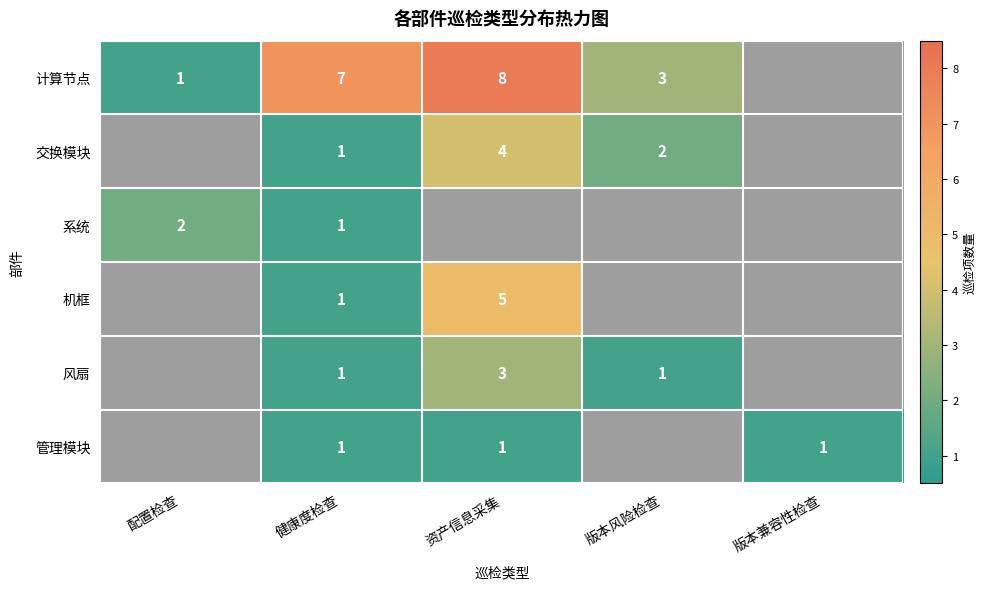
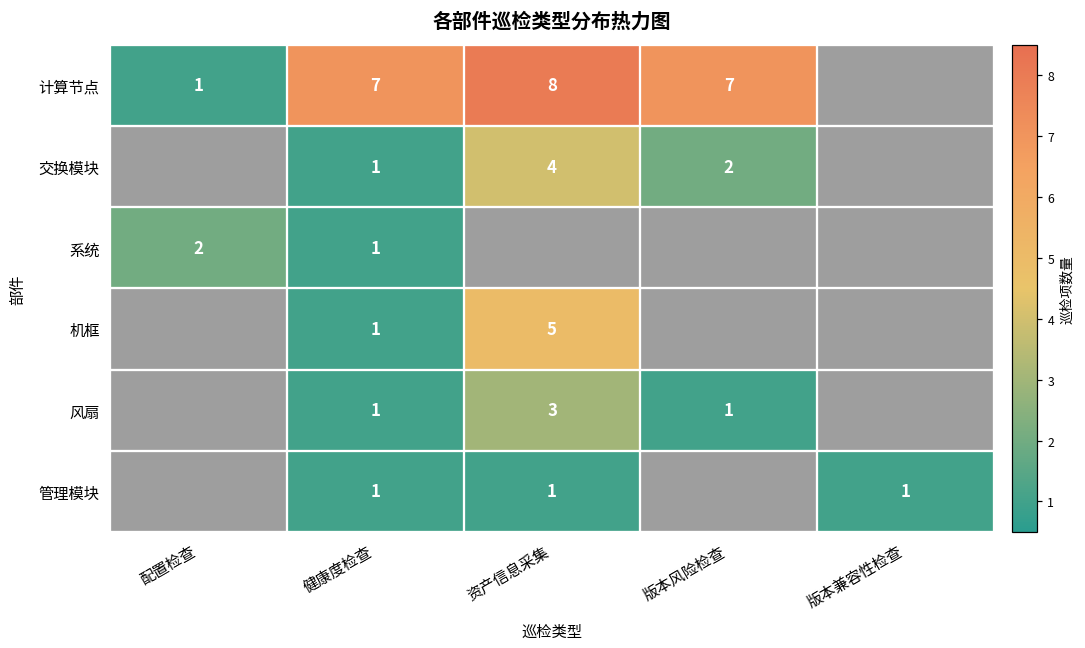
  {
    "计算节点": {
      "配置检查": 1,
      "健康度检查": 7,
      "资产信息采集": 8,
-     "版本风险检查": 3
+     "版本风险检查": 7
    },
    "交换模块": {
      "健康度检查": 1,
      "资产信息采集": 4,
      "版本风险检查": 2
    },
    "系统": {
      "配置检查": 2,
      "健康度检查": 1
    },
    "机框": {
      "健康度检查": 1,
      "资产信息采集": 5
    },
    "风扇": {
      "健康度检查": 1,
      "资产信息采集": 3,
      "版本风险检查": 1
    },
    "管理模块": {
      "健康度检查": 1,
      "资产信息采集": 1,
      "版本兼容性检查": 1
    }
  }
